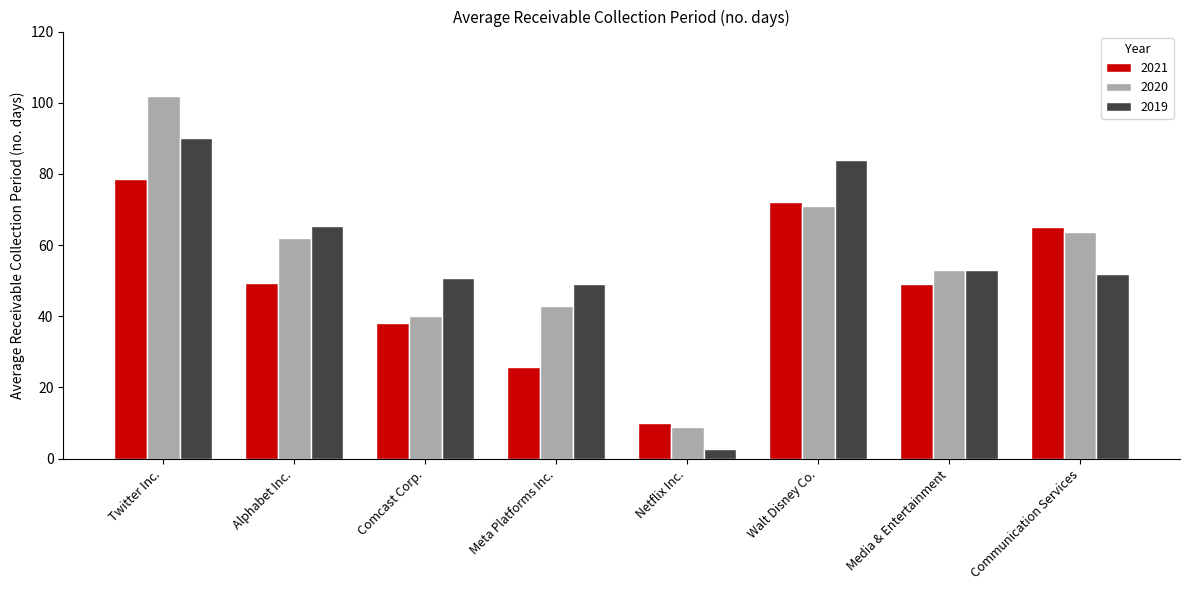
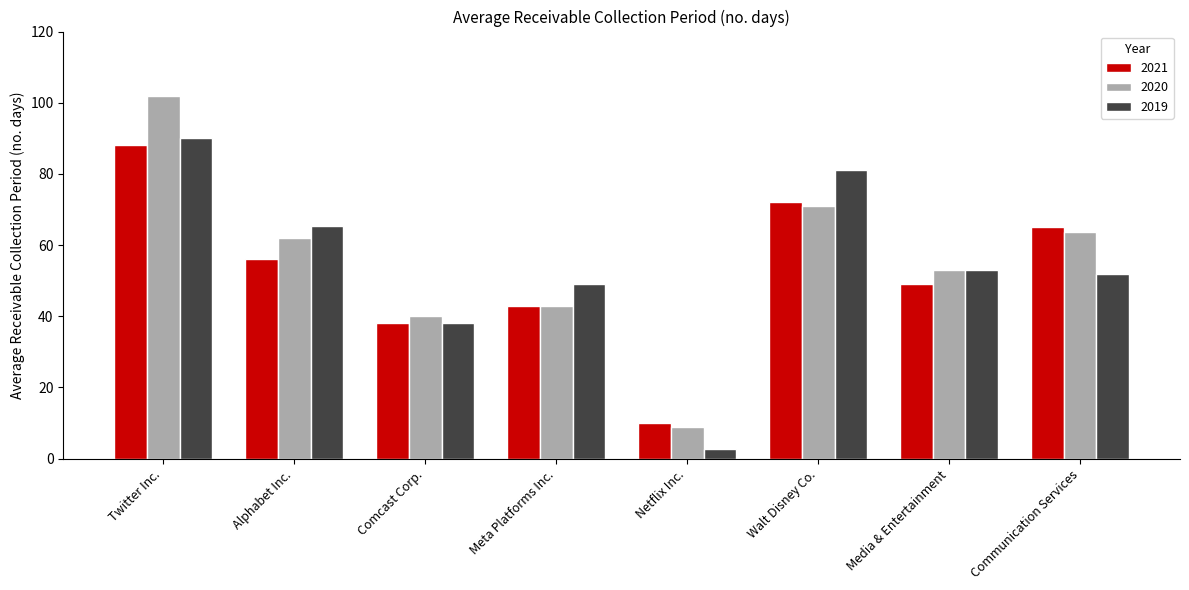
  {
    "2021": {
-     "Twitter Inc.": 79,
-     "Alphabet Inc.": 49,
+     "Twitter Inc.": 88,
+     "Alphabet Inc.": 56,
      "Comcast Corp.": 38,
-     "Meta Platforms Inc.": 26,
+     "Meta Platforms Inc.": 43,
      "Netflix Inc.": 10,
      "Walt Disney Co.": 72,
      "Media & Entertainment": 49,
      "Communication Services": 65
    },
    "2020": {
      "Twitter Inc.": 102,
      "Alphabet Inc.": 62,
      "Comcast Corp.": 40,
      "Meta Platforms Inc.": 43,
      "Netflix Inc.": 9,
      "Walt Disney Co.": 71,
      "Media & Entertainment": 53,
      "Communication Services": 64
    },
    "2019": {
      "Twitter Inc.": 90,
      "Alphabet Inc.": 66,
-     "Comcast Corp.": 51,
+     "Comcast Corp.": 38,
      "Meta Platforms Inc.": 49,
      "Netflix Inc.": 3,
-     "Walt Disney Co.": 84,
+     "Walt Disney Co.": 81,
      "Media & Entertainment": 53,
      "Communication Services": 52
    }
  }
